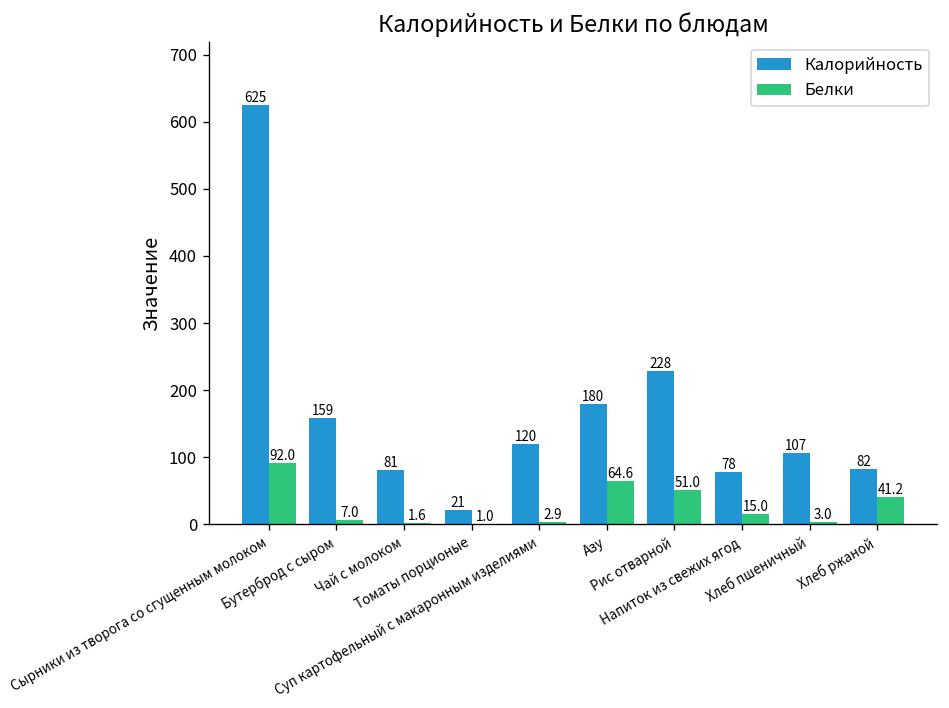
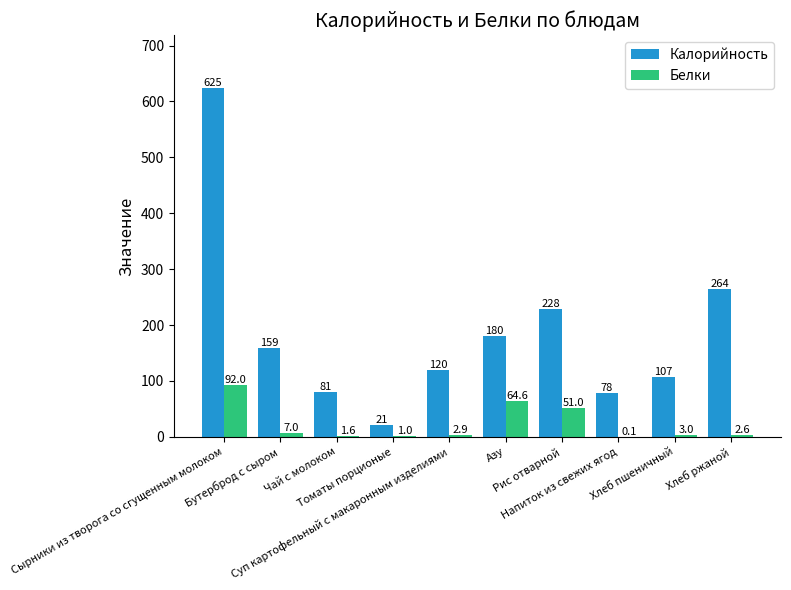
  {
    "Калорийность": {
      "Сырники из творога со сгущенным молоком": 625,
      "Бутерброд с сыром": 159,
      "Чай с молоком": 81,
      "Томаты порционые": 21,
      "Суп картофельный с макаронным изделиями": 120,
      "Азу": 180,
      "Рис отварной": 228,
      "Напиток из свежих ягод": 78,
      "Хлеб пшеничный": 107,
-     "Хлеб ржаной": 82
+     "Хлеб ржаной": 264
    },
    "Белки": {
      "Сырники из творога со сгущенным молоком": 92.0,
      "Бутерброд с сыром": 7.0,
      "Чай с молоком": 1.6,
      "Томаты порционые": 1.0,
      "Суп картофельный с макаронным изделиями": 2.9,
      "Азу": 64.6,
      "Рис отварной": 51.0,
-     "Напиток из свежих ягод": 15.0,
+     "Напиток из свежих ягод": 0.1,
      "Хлеб пшеничный": 3.0,
-     "Хлеб ржаной": 41.2
+     "Хлеб ржаной": 2.6
    }
  }
